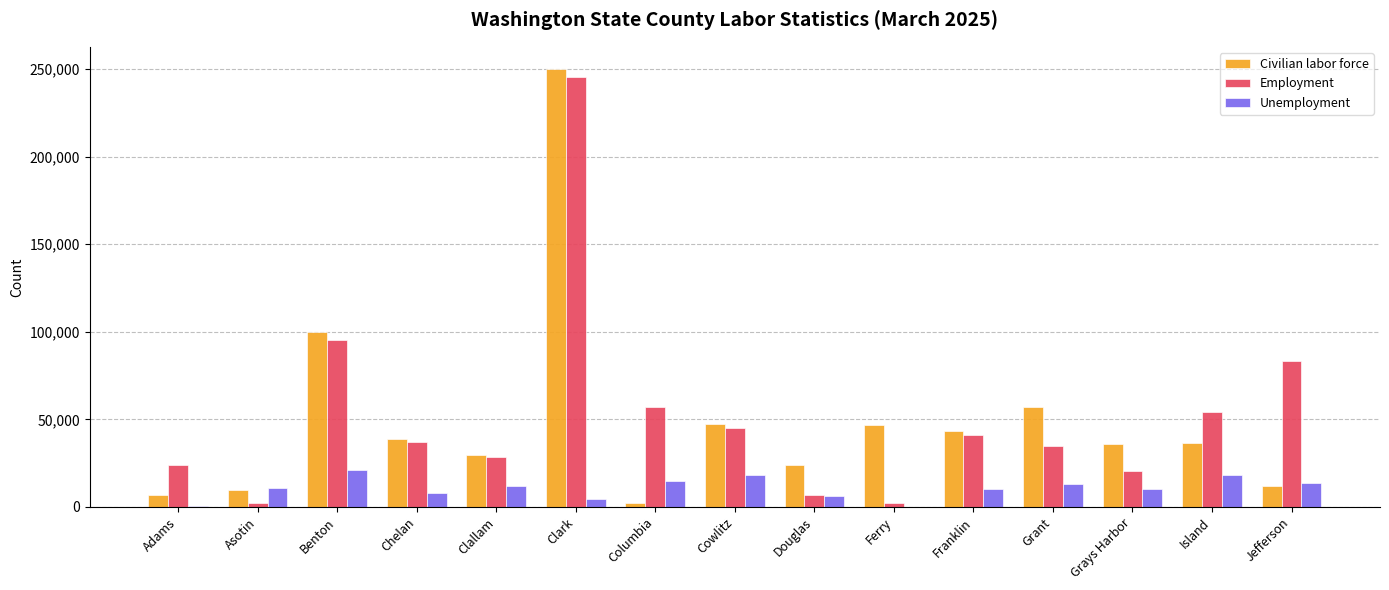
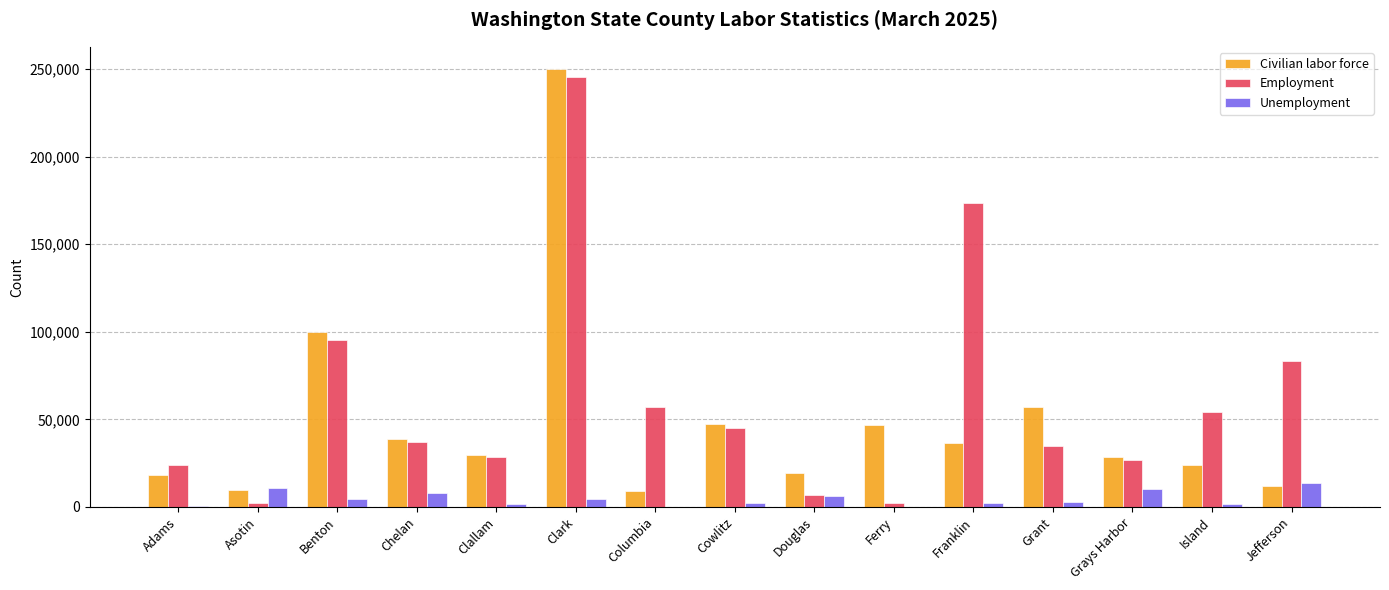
  {
    "Civilian labor force": {
-     "Adams": "7,000",
+     "Adams": "18,000",
      "Asotin": "10,000",
      "Benton": "100,000",
      "Chelan": "39,000",
      "Clallam": "30,000",
      "Clark": "250,000",
-     "Columbia": "2,000",
+     "Columbia": "9,000",
      "Cowlitz": "47,000",
-     "Douglas": "24,000",
+     "Douglas": "19,000",
      "Ferry": "47,000",
-     "Franklin": "43,000",
+     "Franklin": "36,000",
      "Grant": "57,000",
-     "Grays Harbor": "36,000",
-     "Island": "36,000",
+     "Grays Harbor": "29,000",
+     "Island": "24,000",
      "Jefferson": "12,000"
    },
    "Employment": {
      "Adams": "24,000",
      "Asotin": "2,000",
      "Benton": "95,000",
      "Chelan": "37,000",
      "Clallam": "28,000",
      "Clark": "246,000",
      "Columbia": "57,000",
      "Cowlitz": "45,000",
      "Douglas": "7,000",
      "Ferry": "2,000",
-     "Franklin": "41,000",
+     "Franklin": "174,000",
      "Grant": "35,000",
-     "Grays Harbor": "20,000",
+     "Grays Harbor": "27,000",
      "Island": "54,000",
      "Jefferson": "84,000"
    },
    "Unemployment": {
      "Asotin": "11,000",
-     "Benton": "21,000",
+     "Benton": "5,000",
      "Chelan": "8,000",
-     "Clallam": "12,000",
+     "Clallam": "1,000",
      "Clark": "5,000",
-     "Columbia": "15,000",
-     "Cowlitz": "18,000",
+     "Columbia": "0",
+     "Cowlitz": "2,000",
      "Douglas": "6,000",
-     "Franklin": "10,000",
-     "Grant": "13,000",
+     "Franklin": "2,000",
+     "Grant": "3,000",
      "Grays Harbor": "10,000",
-     "Island": "18,000",
+     "Island": "2,000",
      "Jefferson": "13,000"
    }
  }
